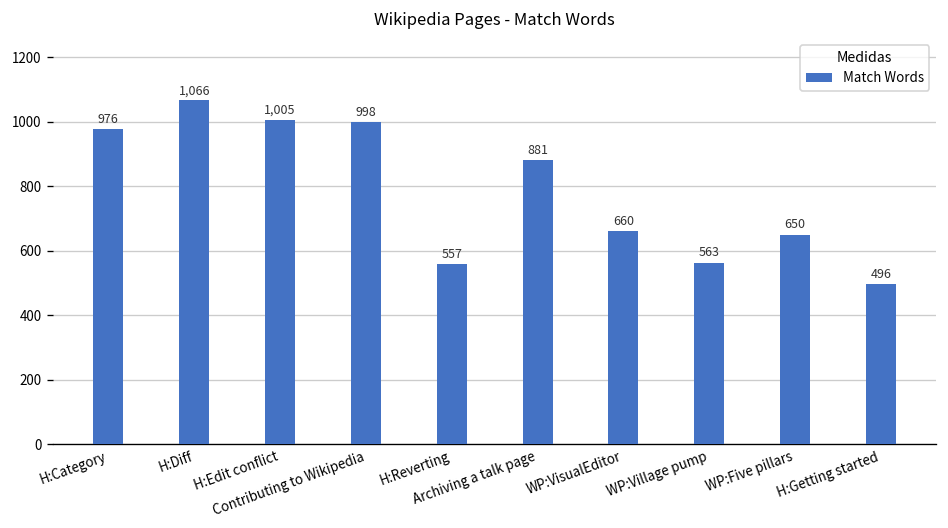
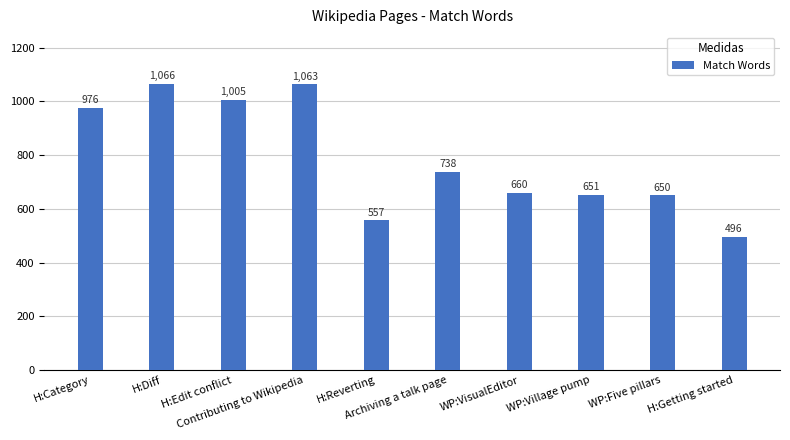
  {
    "H:Category": "976",
    "H:Diff": "1,066",
    "H:Edit conflict": "1,005",
-   "Contributing to Wikipedia": "998",
+   "Contributing to Wikipedia": "1,063",
    "H:Reverting": "557",
-   "Archiving a talk page": "881",
+   "Archiving a talk page": "738",
    "WP:VisualEditor": "660",
-   "WP:Village pump": "563",
+   "WP:Village pump": "651",
    "WP:Five pillars": "650",
    "H:Getting started": "496"
  }
